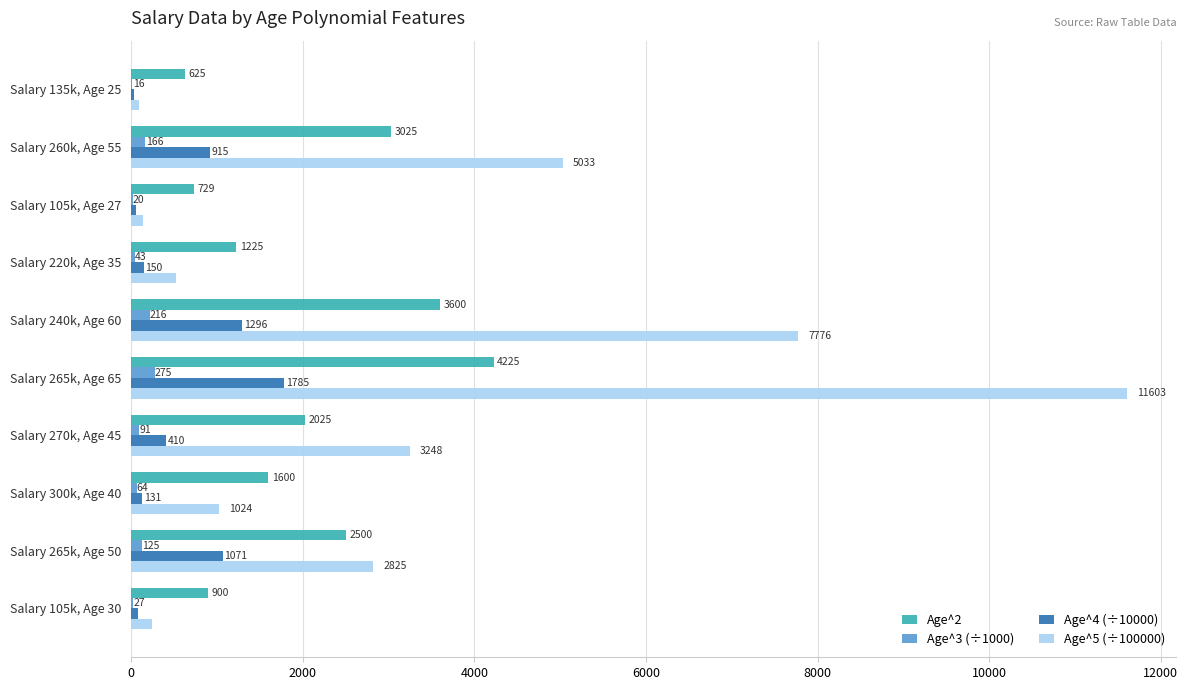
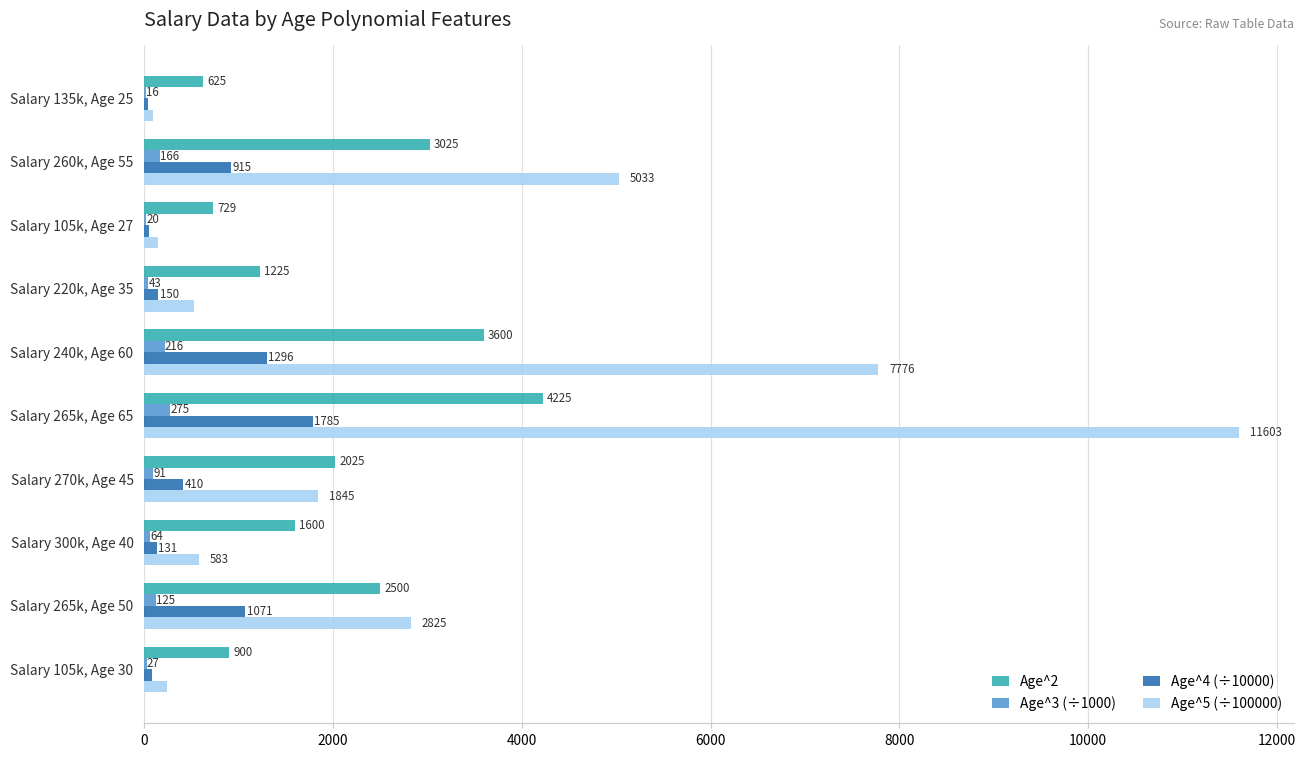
  {
    "Age^4 (÷10000)": {
      "Salary 260k, Age 55": 915,
      "Salary 220k, Age 35": 150,
      "Salary 240k, Age 60": 1296,
      "Salary 265k, Age 65": 1785,
      "Salary 270k, Age 45": 410,
      "Salary 300k, Age 40": 131,
      "Salary 265k, Age 50": 1071
    },
    "Age^5 (÷100000)": {
      "Salary 260k, Age 55": 5033,
      "Salary 240k, Age 60": 7776,
      "Salary 265k, Age 65": 11603,
-     "Salary 270k, Age 45": 3248,
-     "Salary 300k, Age 40": 1024,
+     "Salary 270k, Age 45": 1845,
+     "Salary 300k, Age 40": 583,
      "Salary 265k, Age 50": 2825
    }
  }
